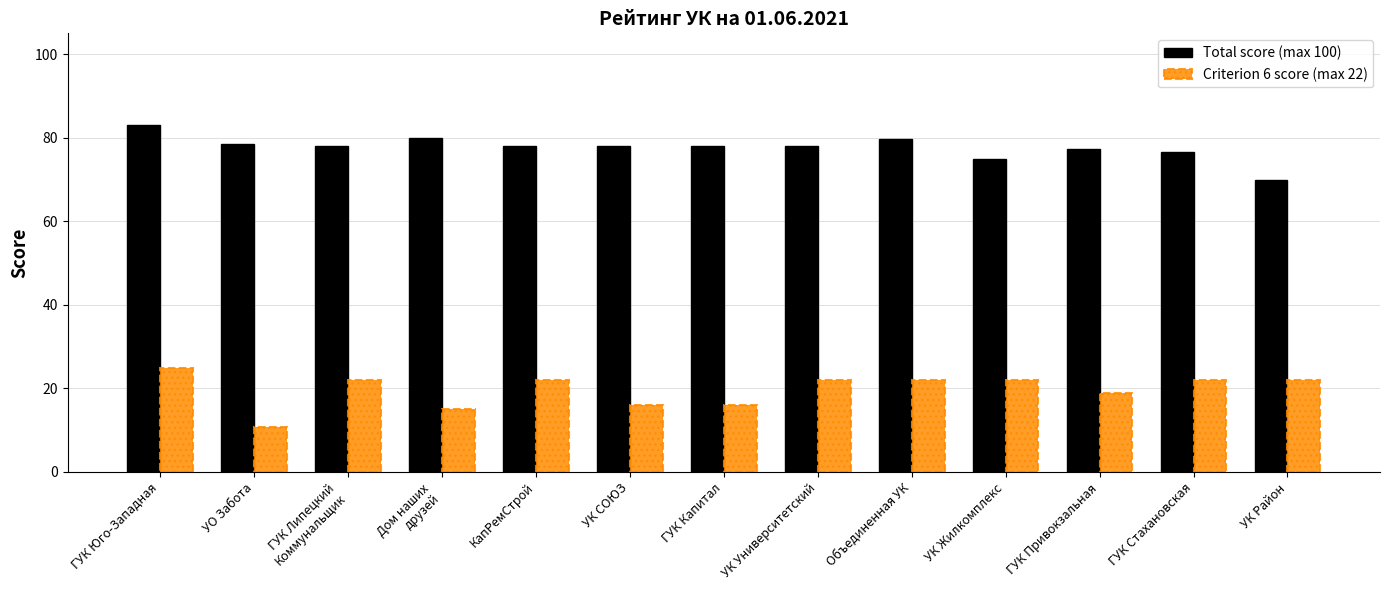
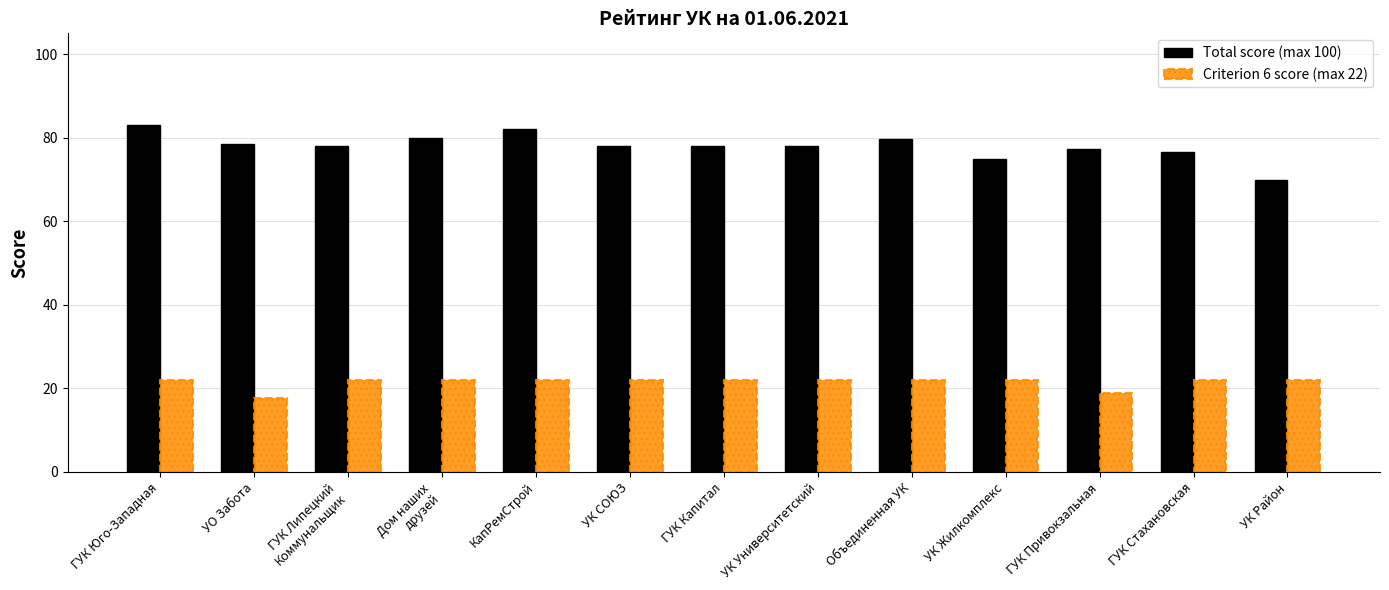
  {
    "Total score (max 100)": {
      "ГУК Юго-Западная": 83,
      "УО Забота": 79,
      "ГУК Липецкий Коммунальщик": 78,
      "Дом наших друзей": 80,
-     "КапРемСтрой": 78,
+     "КапРемСтрой": 82,
      "УК СОЮЗ": 78,
      "ГУК Капитал": 78,
      "УК Университетский": 78,
      "Объединенная УК": 80,
      "УК Жилкомплекс": 75,
      "ГУК Привокзальная": 77,
      "ГУК Стахановская": 77,
      "УК Район": 70
    },
    "Criterion 6 score (max 22)": {
-     "ГУК Юго-Западная": 25,
-     "УО Забота": 11,
+     "ГУК Юго-Западная": 22,
+     "УО Забота": 18,
      "ГУК Липецкий Коммунальщик": 22,
-     "Дом наших друзей": 15,
+     "Дом наших друзей": 22,
      "КапРемСтрой": 22,
-     "УК СОЮЗ": 16,
-     "ГУК Капитал": 16,
+     "УК СОЮЗ": 22,
+     "ГУК Капитал": 22,
      "УК Университетский": 22,
      "Объединенная УК": 22,
      "УК Жилкомплекс": 22,
      "ГУК Привокзальная": 19,
      "ГУК Стахановская": 22,
      "УК Район": 22
    }
  }
